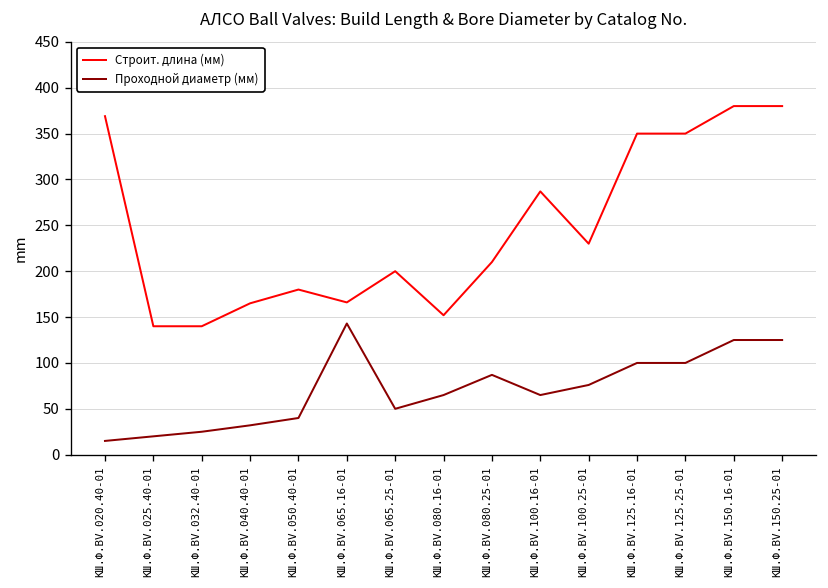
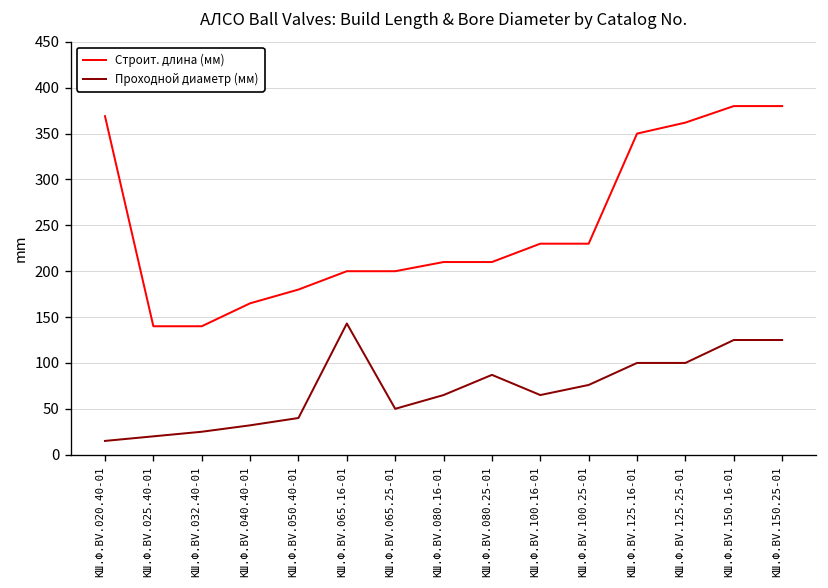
  {
    "Строит. длина (мм)": {
      "КШ.Ф.BV.020.40-01": 370,
      "КШ.Ф.BV.025.40-01": 140,
      "КШ.Ф.BV.032.40-01": 140,
      "КШ.Ф.BV.040.40-01": 170,
      "КШ.Ф.BV.050.40-01": 180,
-     "КШ.Ф.BV.065.16-01": 170,
+     "КШ.Ф.BV.065.16-01": 200,
      "КШ.Ф.BV.065.25-01": 200,
-     "КШ.Ф.BV.080.16-01": 150,
+     "КШ.Ф.BV.080.16-01": 210,
      "КШ.Ф.BV.080.25-01": 210,
-     "КШ.Ф.BV.100.16-01": 290,
+     "КШ.Ф.BV.100.16-01": 230,
      "КШ.Ф.BV.100.25-01": 230,
      "КШ.Ф.BV.125.16-01": 350,
-     "КШ.Ф.BV.125.25-01": 350,
+     "КШ.Ф.BV.125.25-01": 360,
      "КШ.Ф.BV.150.16-01": 380,
      "КШ.Ф.BV.150.25-01": 380
    },
    "Проходной диаметр (мм)": {
      "КШ.Ф.BV.020.40-01": 20,
      "КШ.Ф.BV.025.40-01": 20,
      "КШ.Ф.BV.032.40-01": 30,
      "КШ.Ф.BV.040.40-01": 30,
      "КШ.Ф.BV.050.40-01": 40,
      "КШ.Ф.BV.065.16-01": 140,
      "КШ.Ф.BV.065.25-01": 50,
      "КШ.Ф.BV.080.16-01": 70,
      "КШ.Ф.BV.080.25-01": 90,
      "КШ.Ф.BV.100.16-01": 70,
      "КШ.Ф.BV.100.25-01": 80,
      "КШ.Ф.BV.125.16-01": 100,
      "КШ.Ф.BV.125.25-01": 100,
      "КШ.Ф.BV.150.16-01": 130,
      "КШ.Ф.BV.150.25-01": 130
    }
  }
